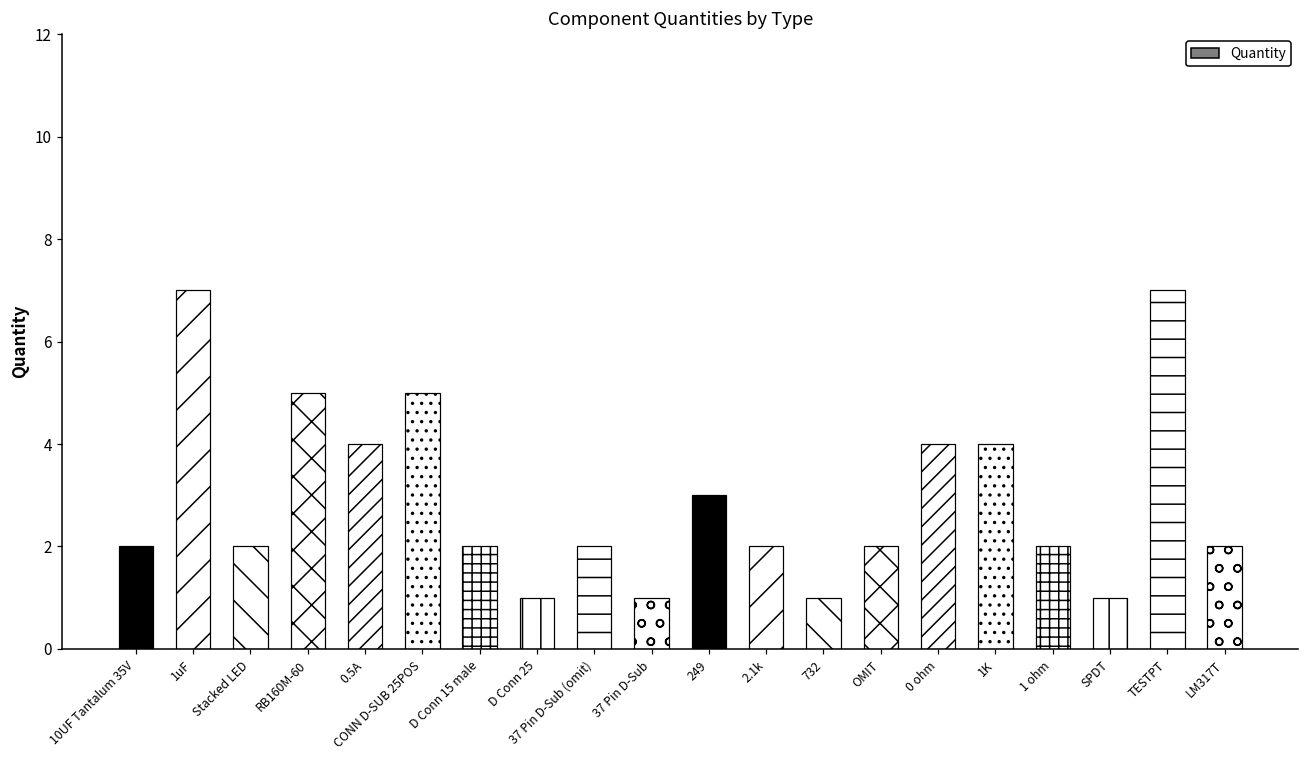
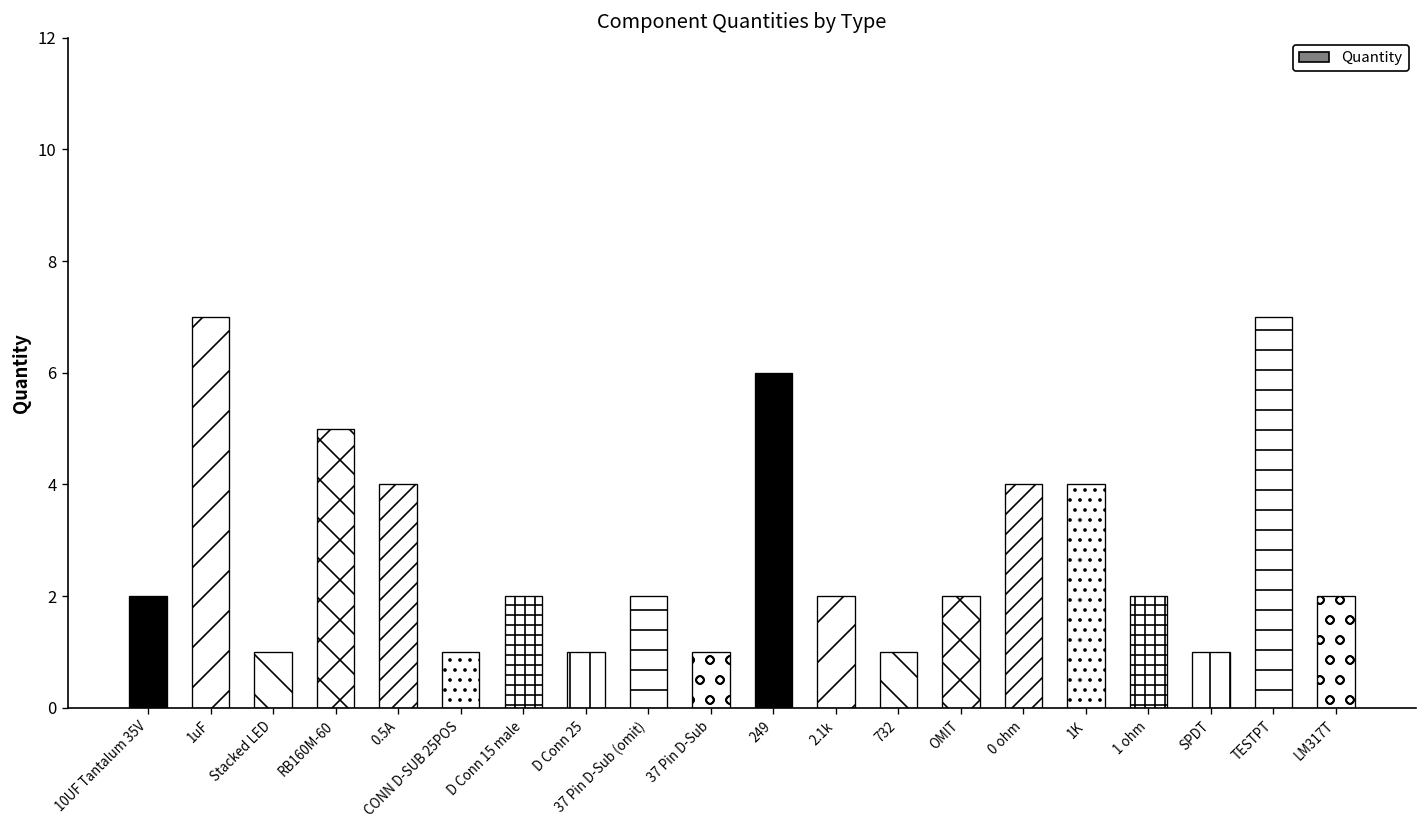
  {
    "10UF Tantalum 35V": 2,
    "1uF": 7,
-   "Stacked LED": 2,
+   "Stacked LED": 1,
    "RB160M-60": 5,
    "0.5A": 4,
-   "CONN D-SUB 25POS": 5,
+   "CONN D-SUB 25POS": 1,
    "D Conn 15 male": 2,
    "D Conn 25": 1,
    "37 Pin D-Sub (omit)": 2,
    "37 Pin D-Sub": 1,
-   "249": 3,
+   "249": 6,
    "2.1k": 2,
    "732": 1,
    "OMIT": 2,
    "0 ohm": 4,
    "1K": 4,
    "1 ohm": 2,
    "SPDT": 1,
    "TESTPT": 7,
    "LM317T": 2
  }
